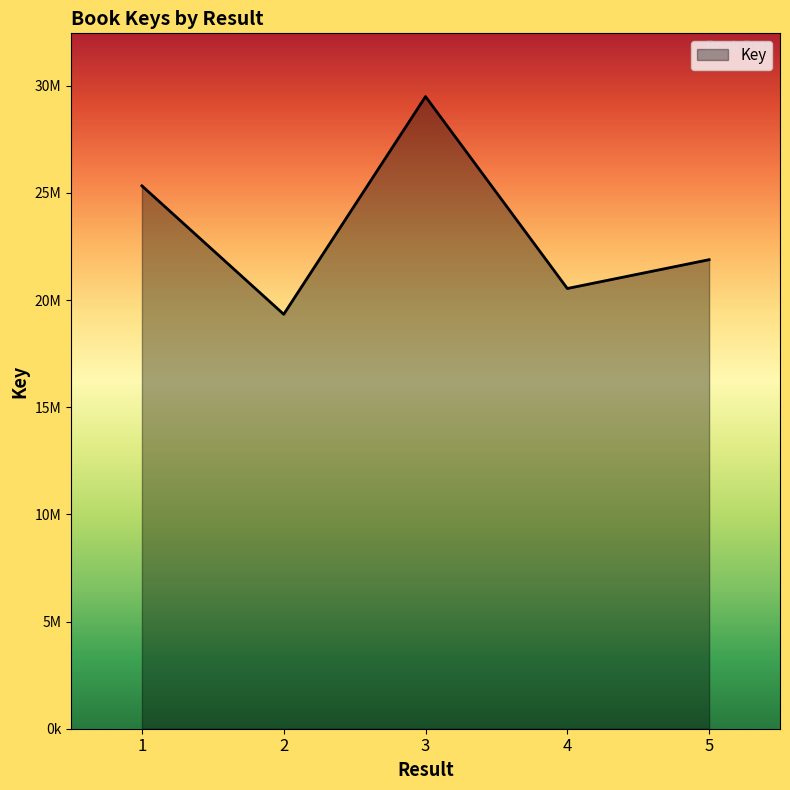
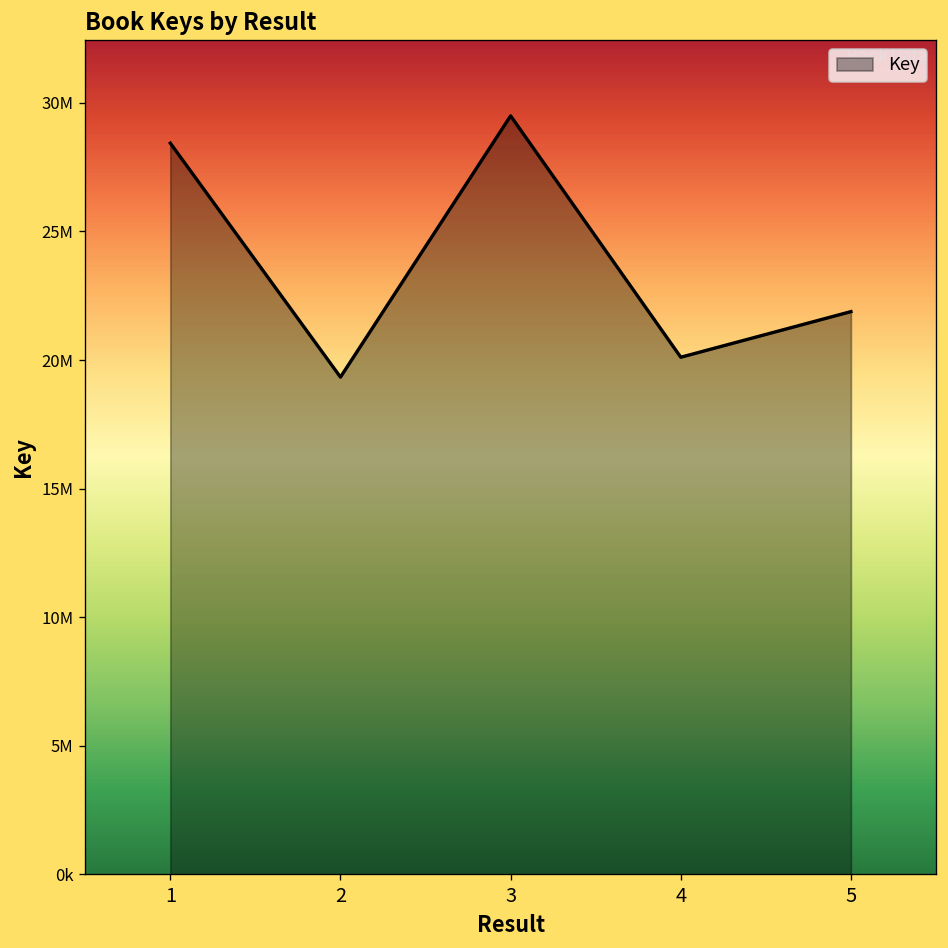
  {
-   "1": 25300000,
+   "1": 28400000,
    "2": 19300000,
    "3": 29500000,
-   "4": 20500000,
+   "4": 20100000,
    "5": 21900000
  }
